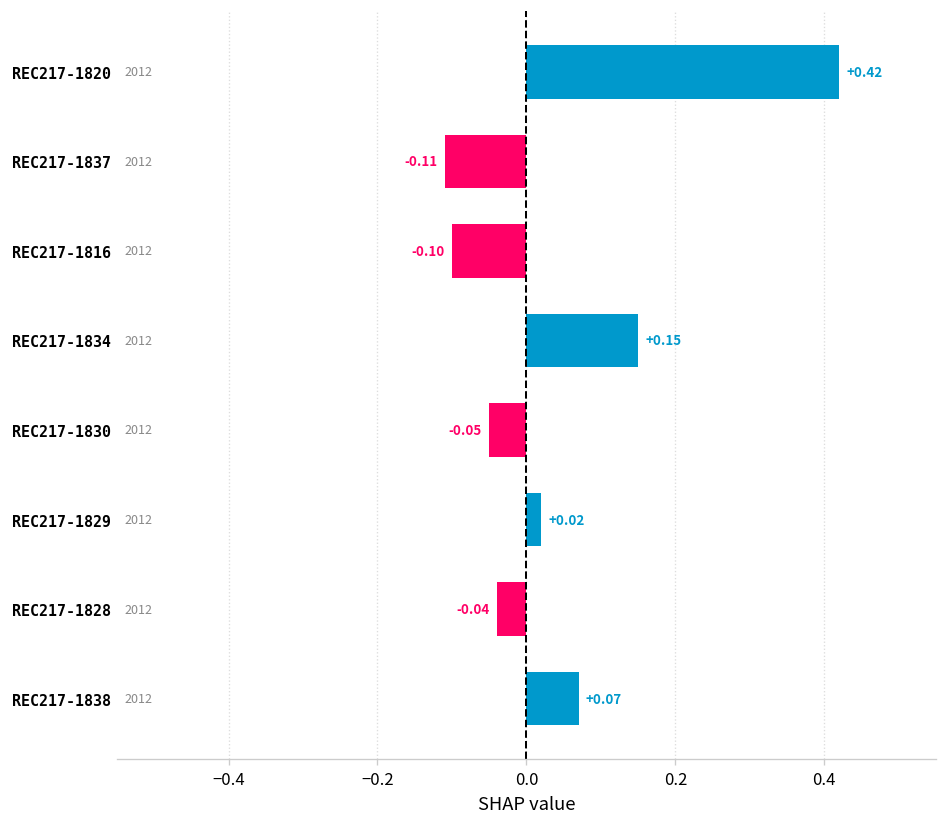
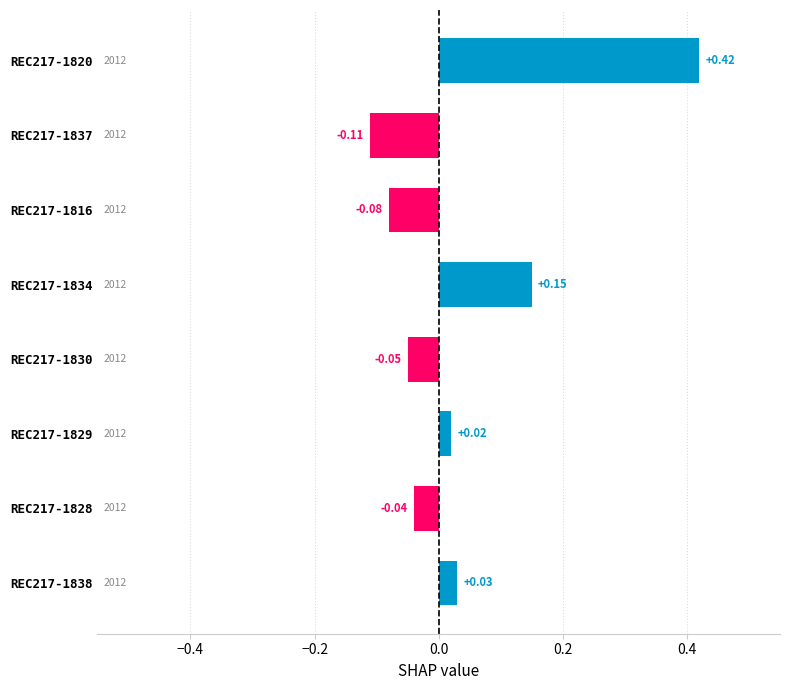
  {
    "REC217-1820": "+0.42",
    "REC217-1837": "-0.11",
-   "REC217-1816": "-0.10",
+   "REC217-1816": "-0.08",
    "REC217-1834": "+0.15",
    "REC217-1830": "-0.05",
    "REC217-1829": "+0.02",
    "REC217-1828": "-0.04",
-   "REC217-1838": "+0.07"
+   "REC217-1838": "+0.03"
  }
